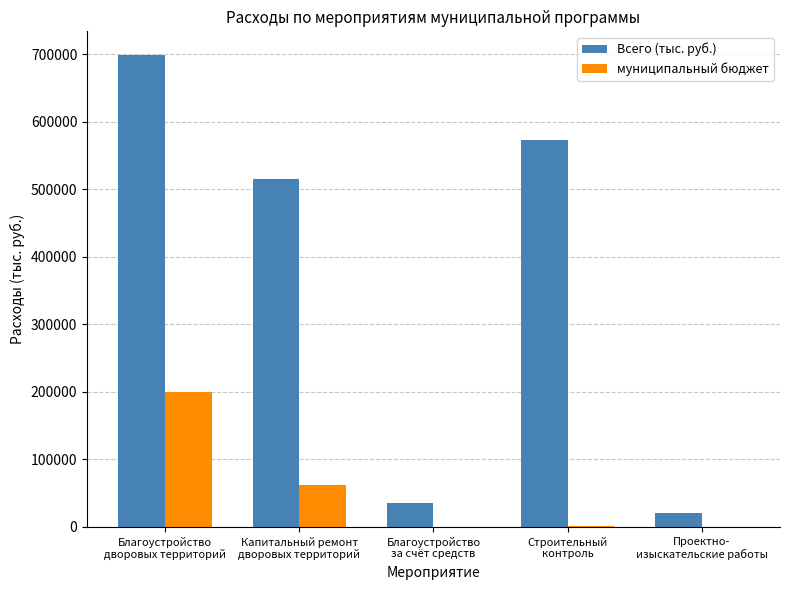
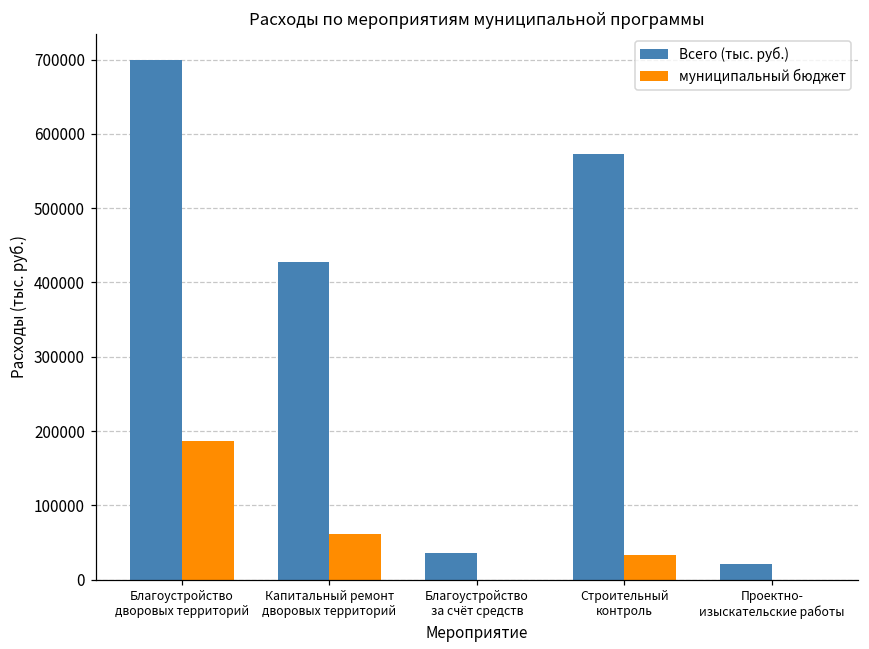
  {
    "Всего (тыс. руб.)": {
      "Благоустройство дворовых территорий": 700000,
-     "Капитальный ремонт дворовых территорий": 510000,
+     "Капитальный ремонт дворовых территорий": 430000,
      "Благоустройство за счёт средств": 40000,
      "Строительный контроль": 570000,
      "Проектно- изыскательские работы": 20000
    },
    "муниципальный бюджет": {
-     "Благоустройство дворовых территорий": 200000,
+     "Благоустройство дворовых территорий": 190000,
      "Капитальный ремонт дворовых территорий": 60000,
      "Благоустройство за счёт средств": 0,
-     "Строительный контроль": 0,
+     "Строительный контроль": 30000,
      "Проектно- изыскательские работы": 0
    }
  }
